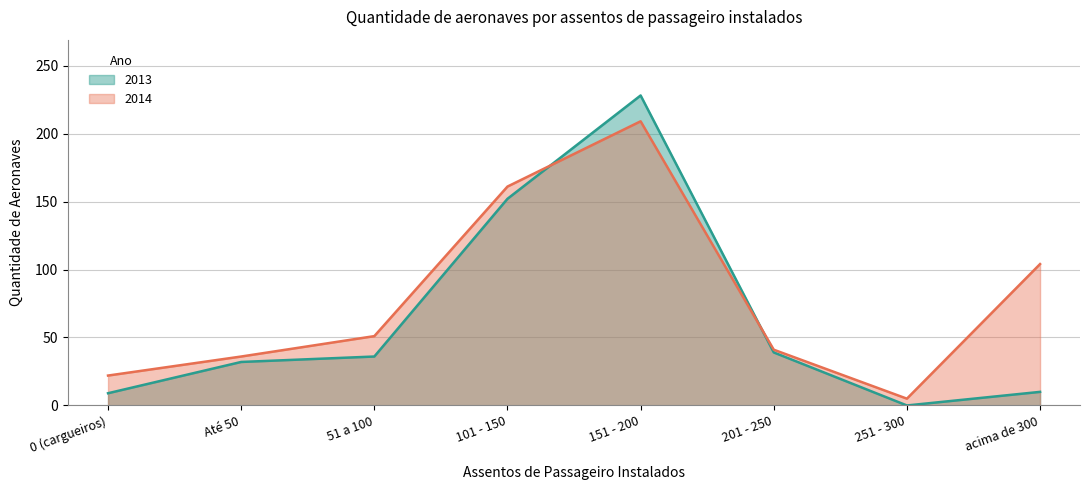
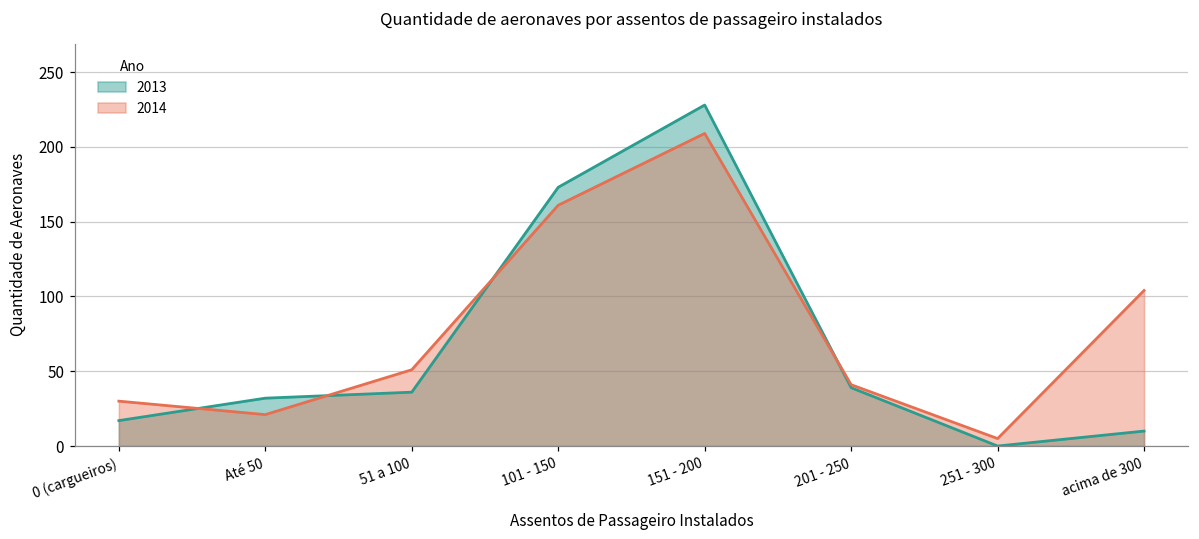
  {
    "2013": {
-     "0 (cargueiros)": 9,
+     "0 (cargueiros)": 17,
      "Até 50": 32,
      "51 a 100": 36,
-     "101 - 150": 152,
+     "101 - 150": 173,
      "151 - 200": 228,
      "201 - 250": 39,
      "251 - 300": 0,
      "acima de 300": 10
    },
    "2014": {
-     "0 (cargueiros)": 22,
-     "Até 50": 36,
+     "0 (cargueiros)": 30,
+     "Até 50": 21,
      "51 a 100": 51,
      "101 - 150": 161,
      "151 - 200": 209,
      "201 - 250": 41,
      "251 - 300": 5,
      "acima de 300": 104
    }
  }
